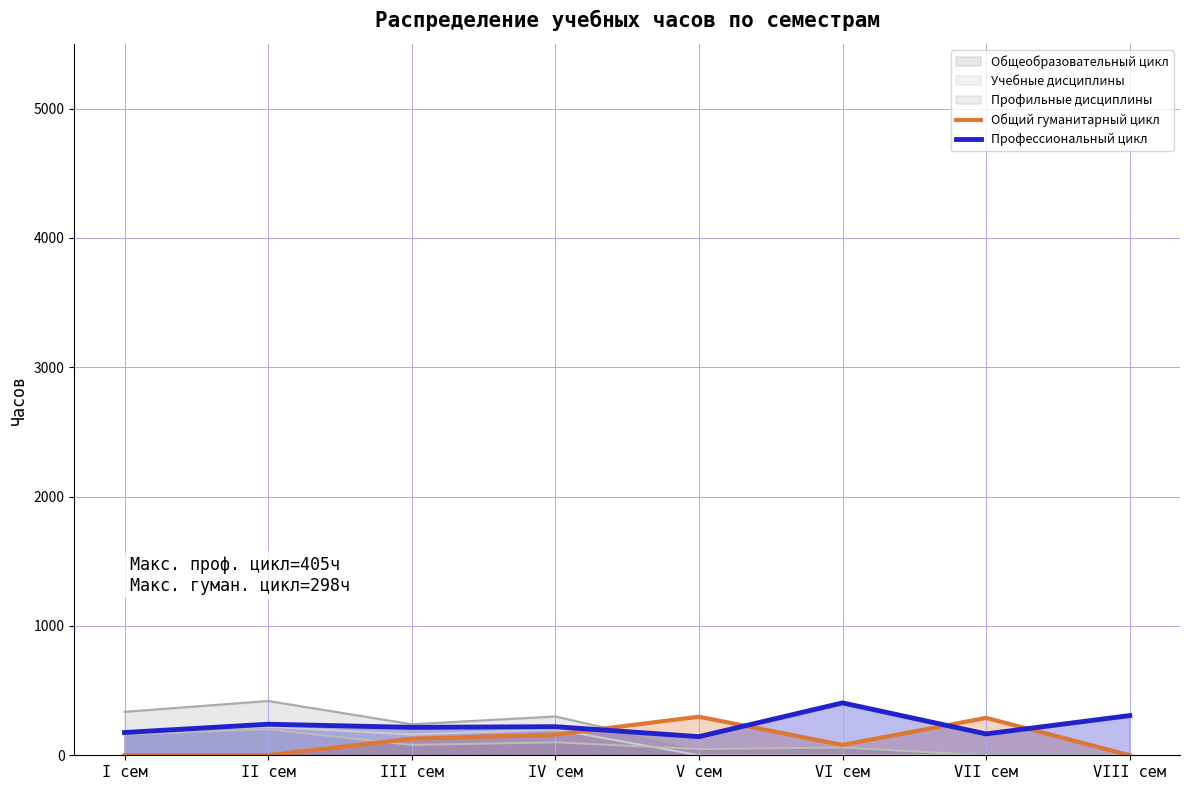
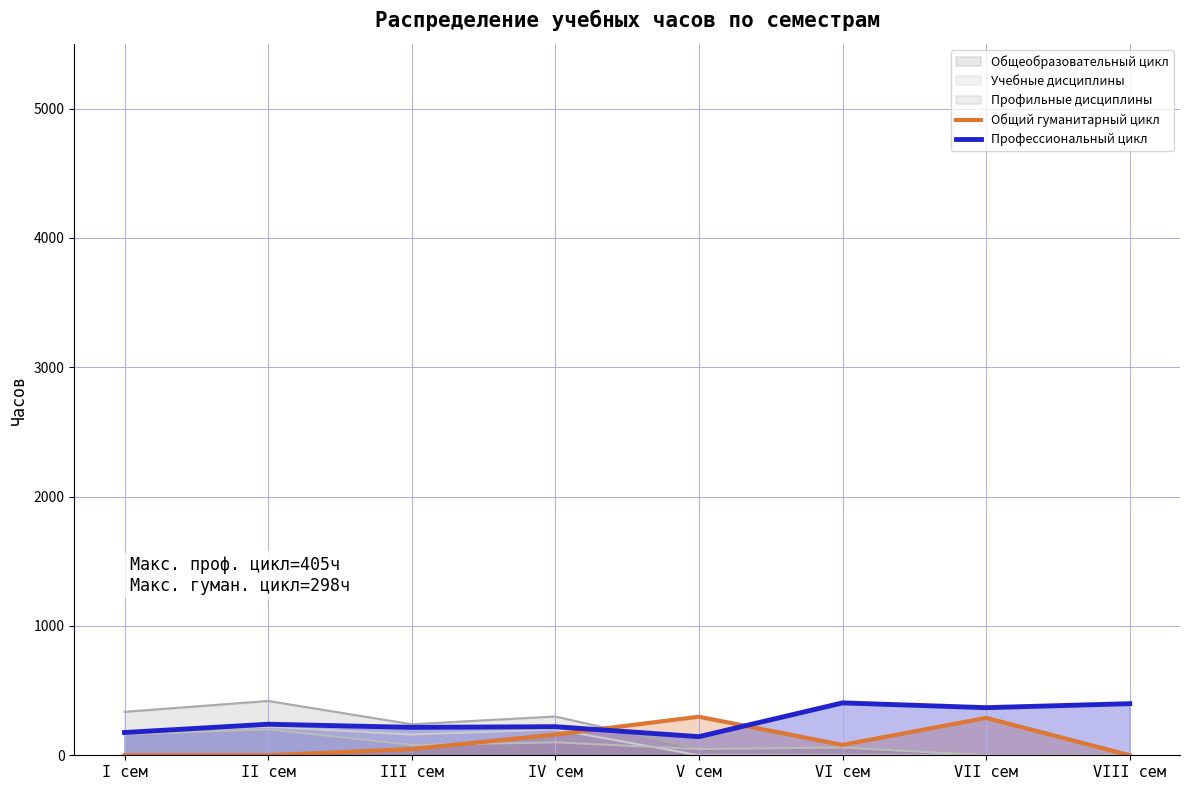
  {
    "Общий гуманитарный цикл": {
      "I сем": 0,
      "II сем": 0,
-     "III сем": 130,
+     "III сем": 50,
      "IV сем": 160,
      "V сем": 300,
      "VI сем": 80,
      "VII сем": 290
    },
    "Профессиональный цикл": {
      "II сем": 240,
      "III сем": 220,
      "IV сем": 220,
      "V сем": 140,
      "VI сем": 410,
-     "VII сем": 170,
-     "VIII сем": 310
+     "VII сем": 370,
+     "VIII сем": 400
    }
  }
